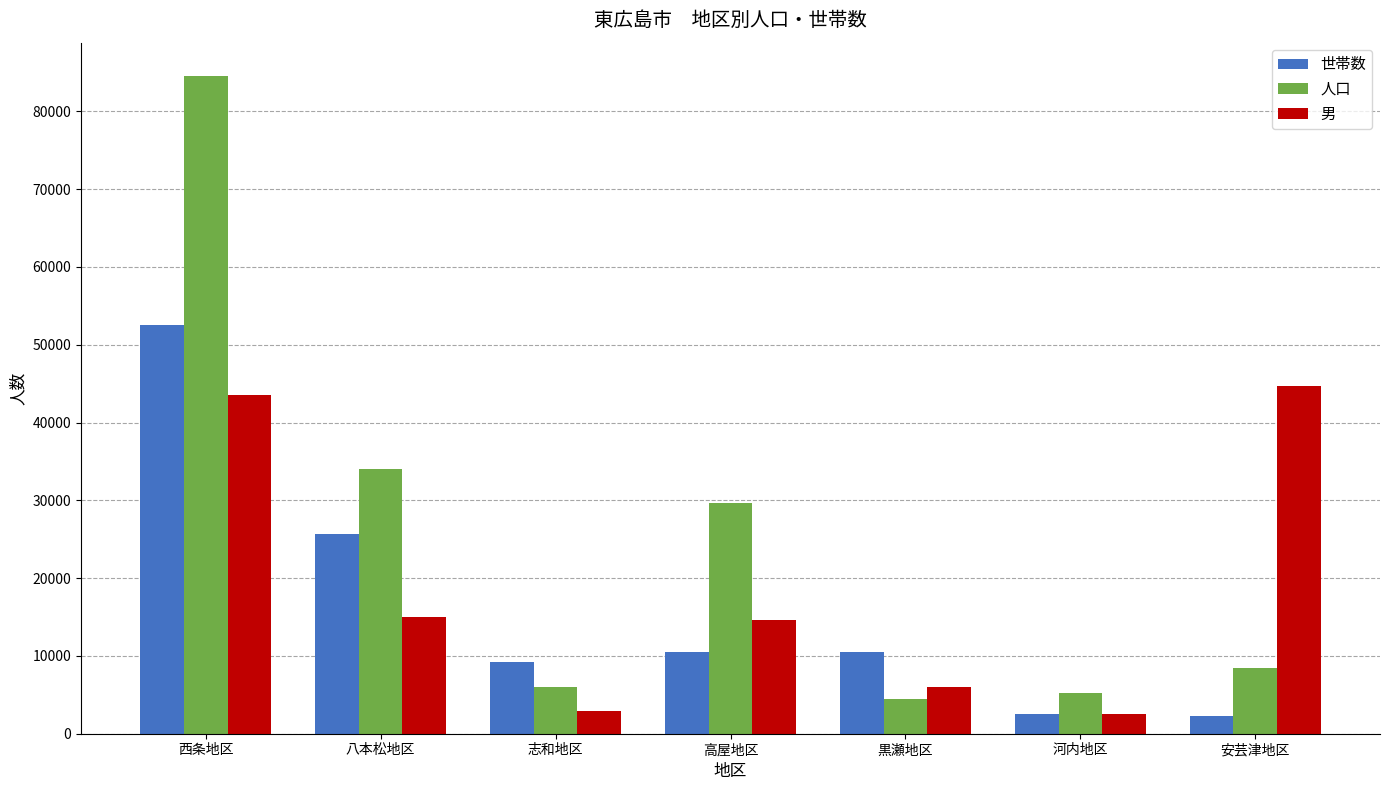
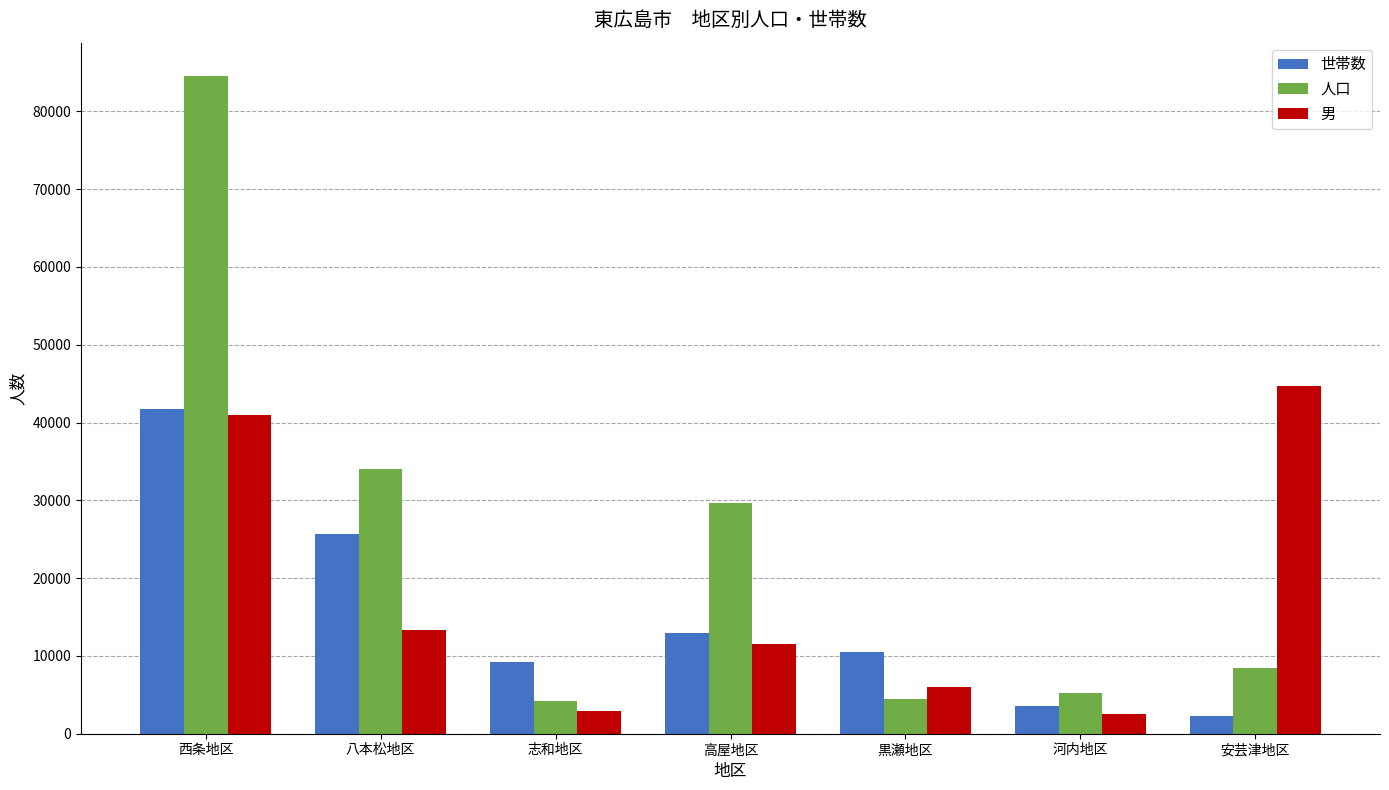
  {
    "世帯数": {
-     "西条地区": 53000,
+     "西条地区": 42000,
      "八本松地区": 26000,
      "志和地区": 9000,
-     "高屋地区": 11000,
+     "高屋地区": 13000,
      "黒瀬地区": 11000,
-     "河内地区": 3000,
+     "河内地区": 4000,
      "安芸津地区": 2000
    },
    "人口": {
      "西条地区": 85000,
      "八本松地区": 34000,
-     "志和地区": 6000,
+     "志和地区": 4000,
      "高屋地区": 30000,
      "黒瀬地区": 4000,
      "河内地区": 5000,
      "安芸津地区": 8000
    },
    "男": {
-     "西条地区": 44000,
-     "八本松地区": 15000,
+     "西条地区": 41000,
+     "八本松地区": 13000,
      "志和地区": 3000,
-     "高屋地区": 15000,
+     "高屋地区": 12000,
      "黒瀬地区": 6000,
      "河内地区": 3000,
      "安芸津地区": 45000
    }
  }
